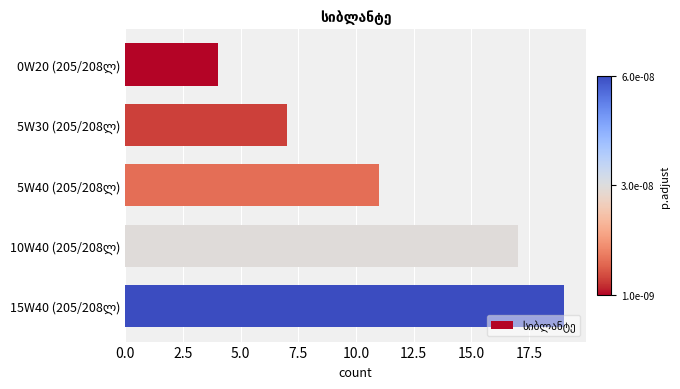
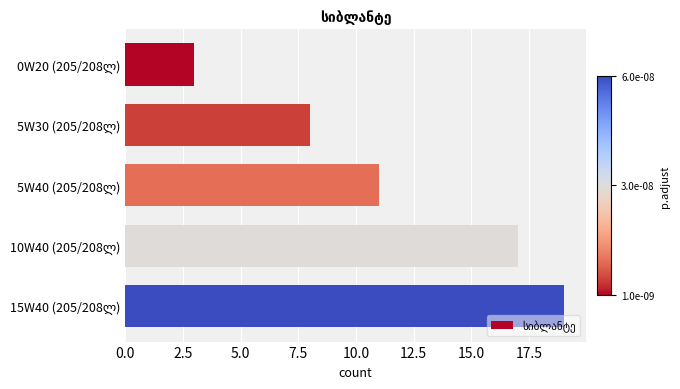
  {
-   "0W20 (205/208ლ)": 4,
-   "5W30 (205/208ლ)": 7,
+   "0W20 (205/208ლ)": 3,
+   "5W30 (205/208ლ)": 8,
    "5W40 (205/208ლ)": 11,
    "10W40 (205/208ლ)": 17,
    "15W40 (205/208ლ)": 19
  }
